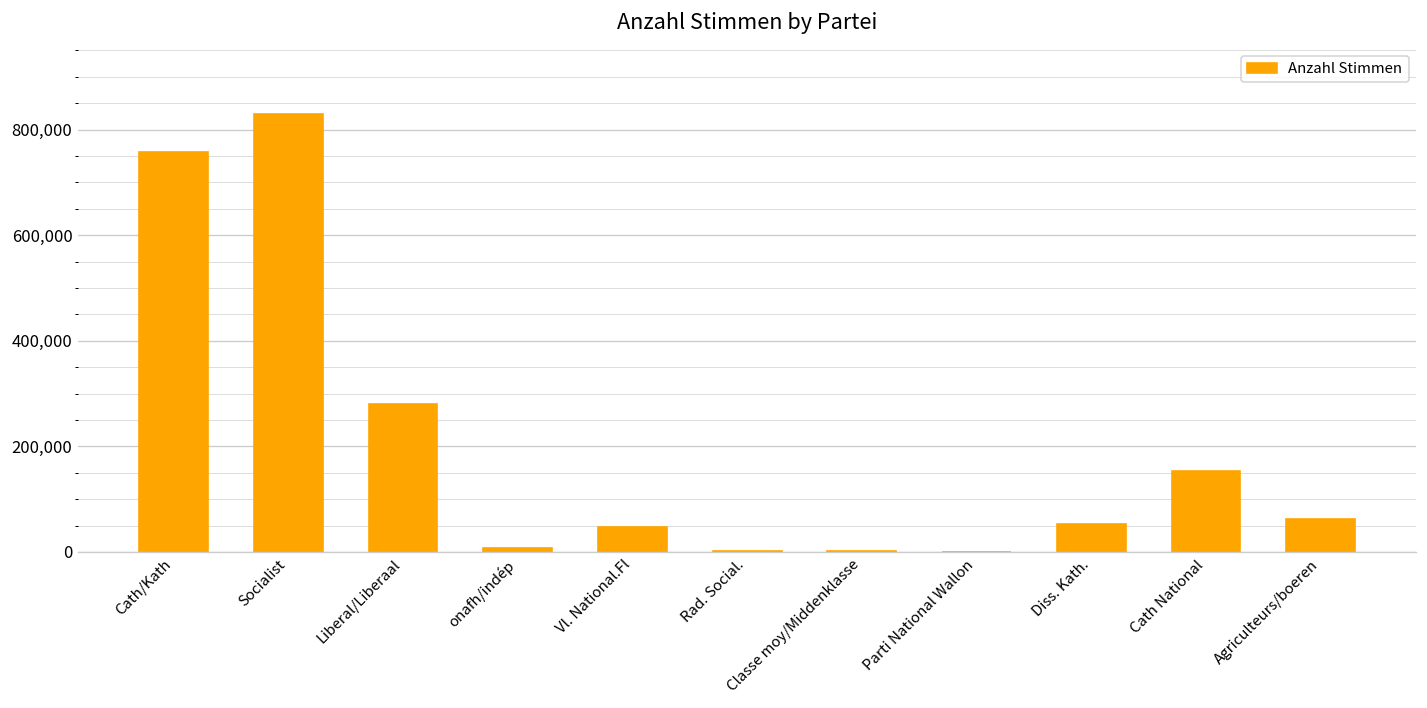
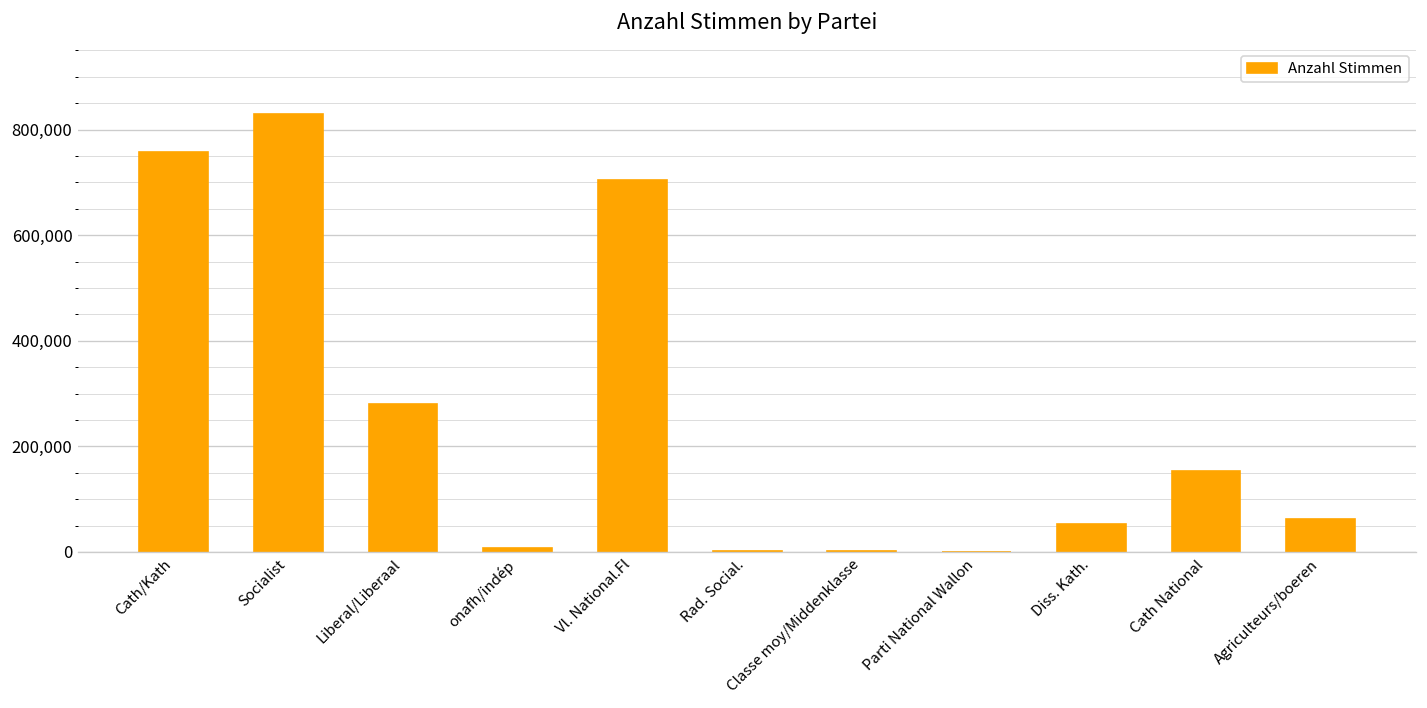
  {
    "Cath/Kath": "760,000",
    "Socialist": "830,000",
    "Liberal/Liberaal": "280,000",
    "onafh/indép": "10,000",
-   "Vl. National.Fl": "50,000",
+   "Vl. National.Fl": "710,000",
    "Diss. Kath.": "50,000",
    "Cath National": "150,000",
    "Agriculteurs/boeren": "60,000"
  }
